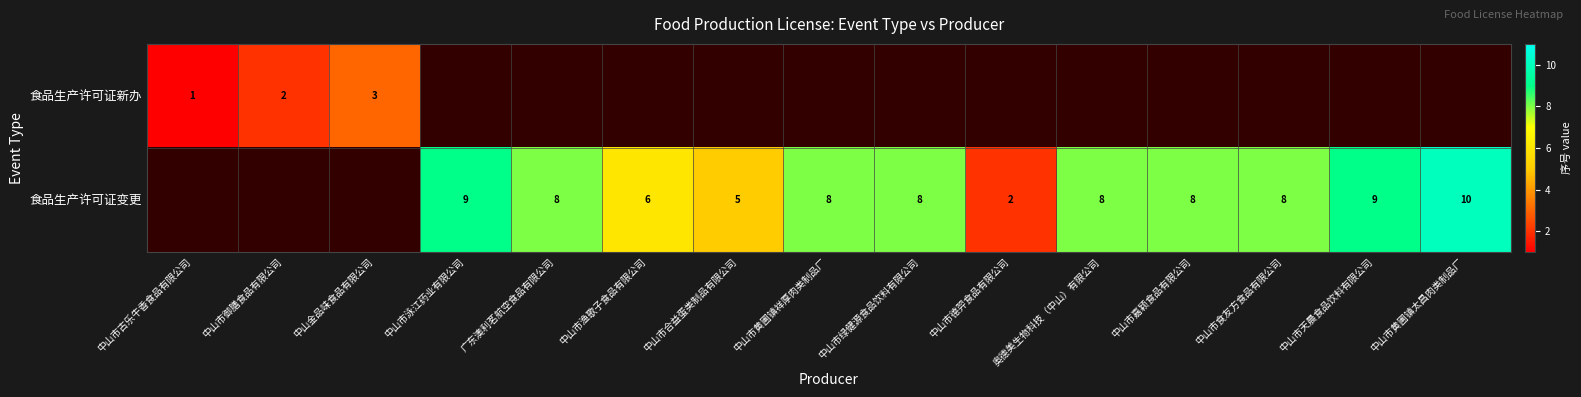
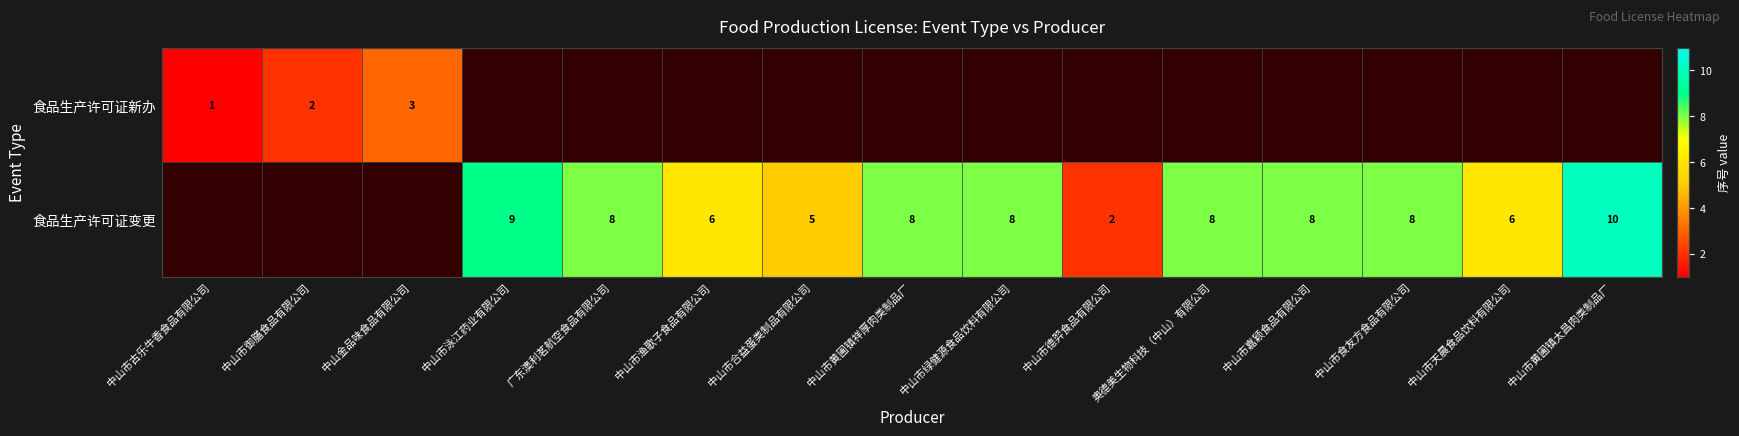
  {
    "食品生产许可证新办": {
      "中山市古乐牛香食品有限公司": 1,
      "中山市御膳食品有限公司": 2,
      "中山金品味食品有限公司": 3
    },
    "食品生产许可证变更": {
      "中山市泳江药业有限公司": 9,
      "广东澳利茗航空食品有限公司": 8,
      "中山市渔歌子食品有限公司": 6,
      "中山市合益蛋类制品有限公司": 5,
      "中山市黄圃镇祥厚肉类制品厂": 8,
      "中山市绿健源食品饮料有限公司": 8,
      "中山市德羿食品有限公司": 2,
      "奥德美生物科技（中山）有限公司": 8,
      "中山市嘉颖食品有限公司": 8,
      "中山市食友方食品有限公司": 8,
-     "中山市天晨食品饮料有限公司": 9,
+     "中山市天晨食品饮料有限公司": 6,
      "中山市黄圃镇太昌肉类制品厂": 10
    }
  }
